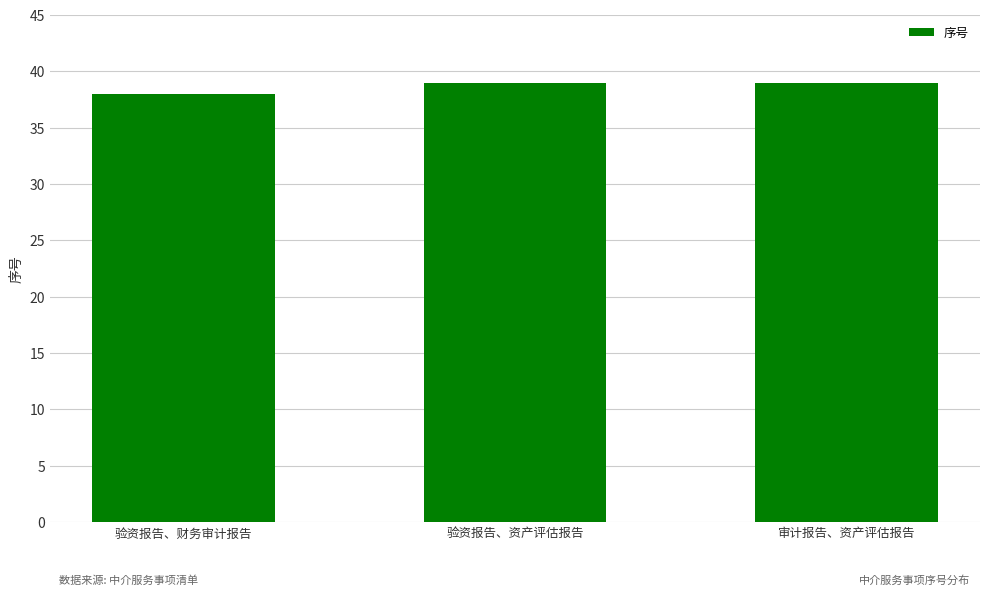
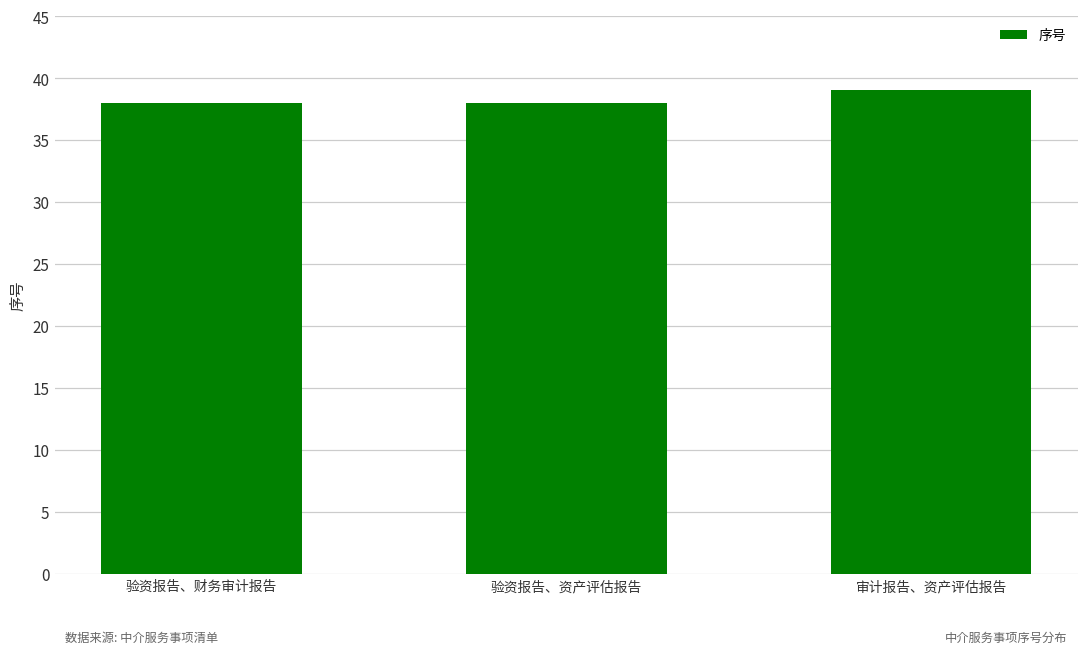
  {
    "验资报告、财务审计报告": 38,
-   "验资报告、资产评估报告": 39,
+   "验资报告、资产评估报告": 38,
    "审计报告、资产评估报告": 39
  }
